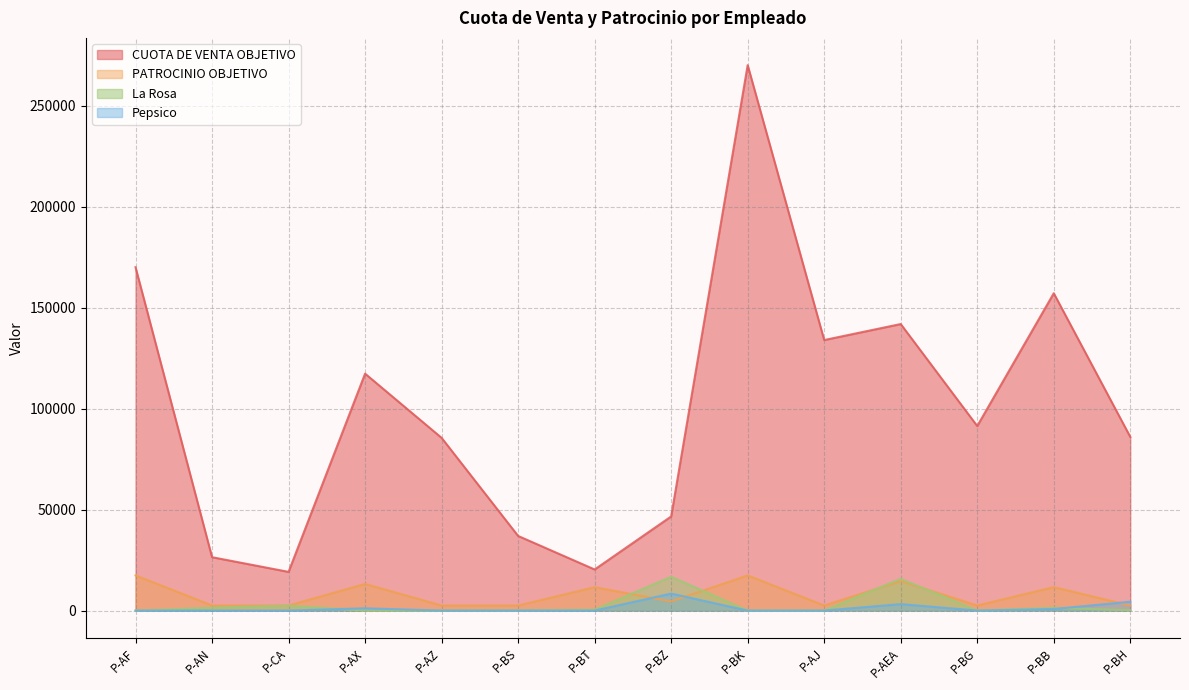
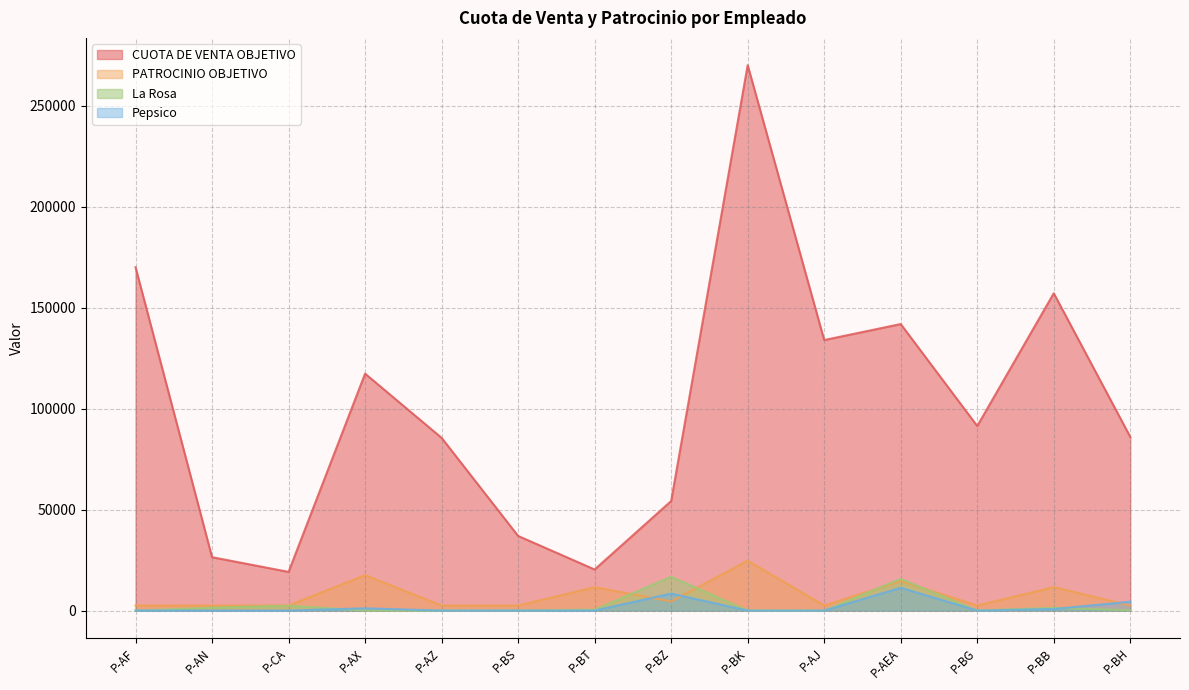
  {
    "CUOTA DE VENTA OBJETIVO": {
      "P-AF": 170000,
      "P-AN": 26000,
      "P-CA": 19000,
      "P-AX": 117000,
      "P-AZ": 86000,
      "P-BS": 37000,
      "P-BT": 20000,
-     "P-BZ": 47000,
+     "P-BZ": 54000,
      "P-BK": 270000,
      "P-AJ": 134000,
      "P-AEA": 142000,
      "P-BG": 91000,
      "P-BB": 157000,
      "P-BH": 86000
    },
    "PATROCINIO OBJETIVO": {
-     "P-AF": 17000,
-     "P-AX": 13000,
+     "P-AF": 3000,
+     "P-AX": 18000,
      "P-AZ": 3000,
      "P-BS": 3000,
      "P-BT": 12000,
      "P-BZ": 5000,
-     "P-BK": 17000,
+     "P-BK": 25000,
      "P-AJ": 3000,
      "P-BG": 3000,
      "P-BB": 12000,
      "P-BH": 3000
    },
    "La Rosa": {
      "P-BZ": 17000,
      "P-BH": 0
    },
    "Pepsico": {
      "P-AN": 0,
      "P-CA": 0,
      "P-BZ": 8000,
-     "P-AEA": 3000,
+     "P-AEA": 11000,
      "P-BH": 4000
    }
  }
